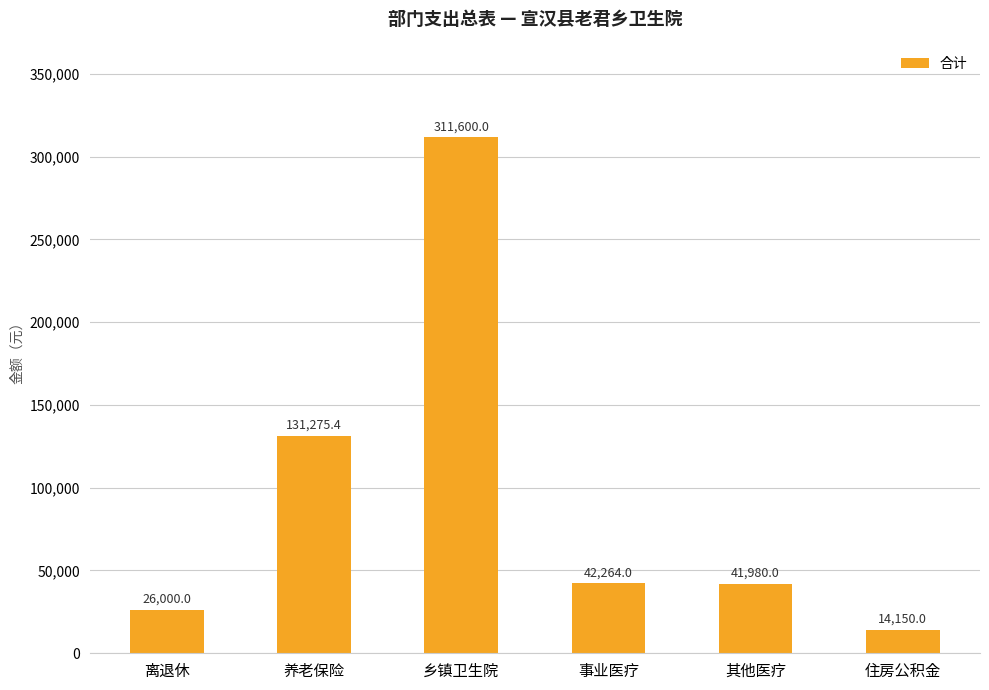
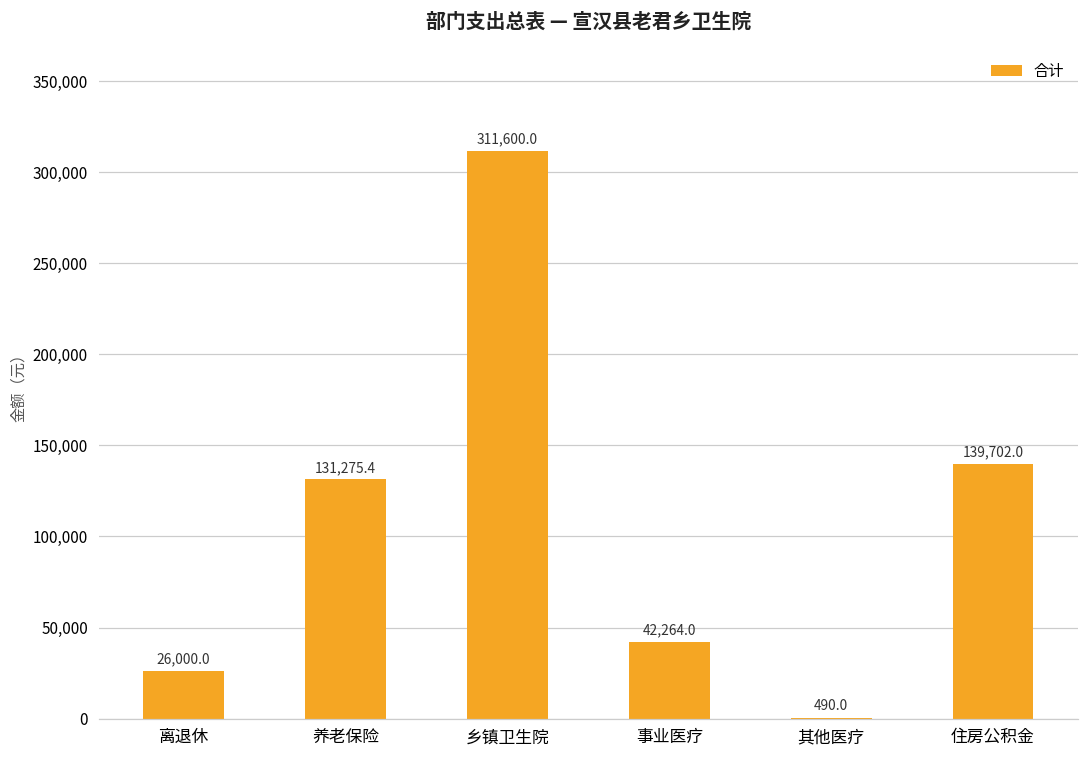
  {
    "离退休": "26,000.0",
    "养老保险": "131,275.4",
    "乡镇卫生院": "311,600.0",
    "事业医疗": "42,264.0",
-   "其他医疗": "41,980.0",
-   "住房公积金": "14,150.0"
+   "其他医疗": "490.0",
+   "住房公积金": "139,702.0"
  }
